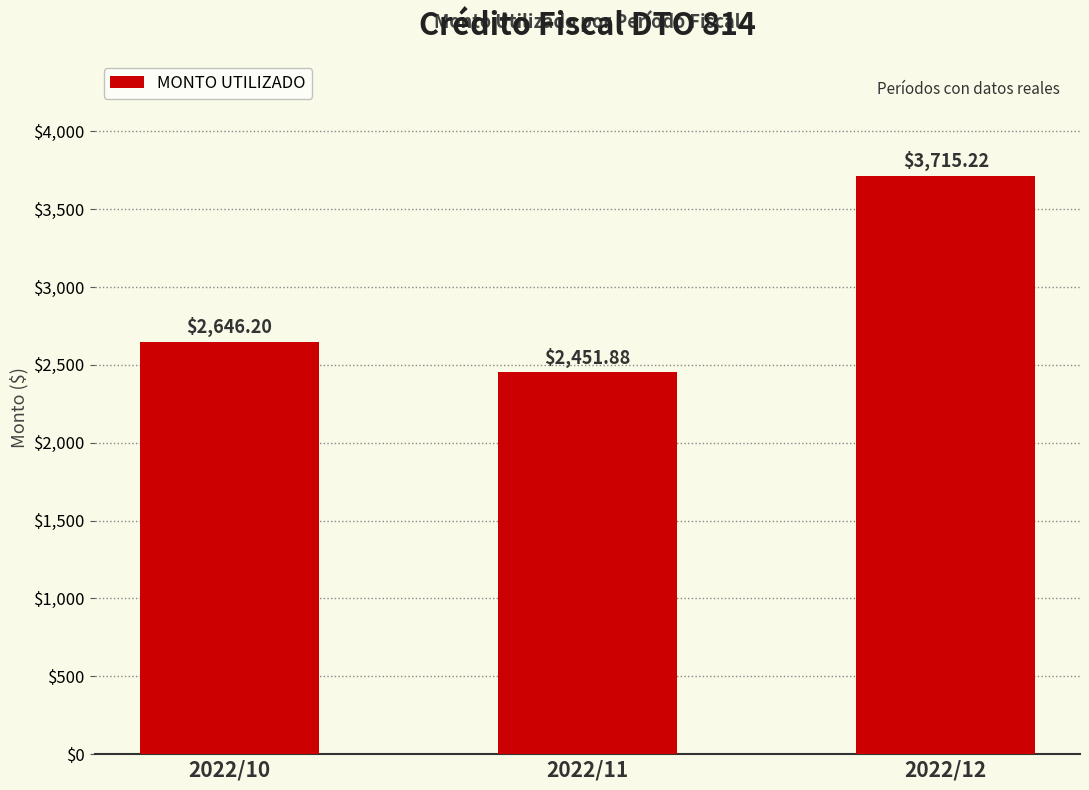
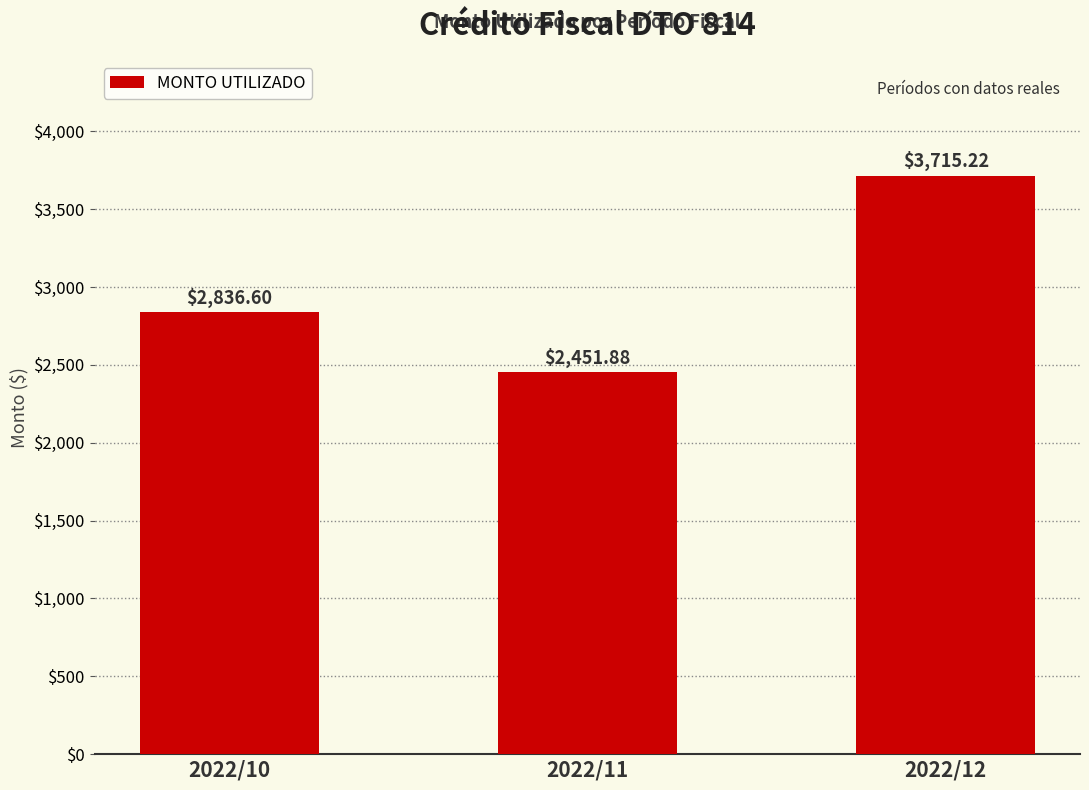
  {
-   "2022/10": "$2,646.20",
+   "2022/10": "$2,836.60",
    "2022/11": "$2,451.88",
    "2022/12": "$3,715.22"
  }
